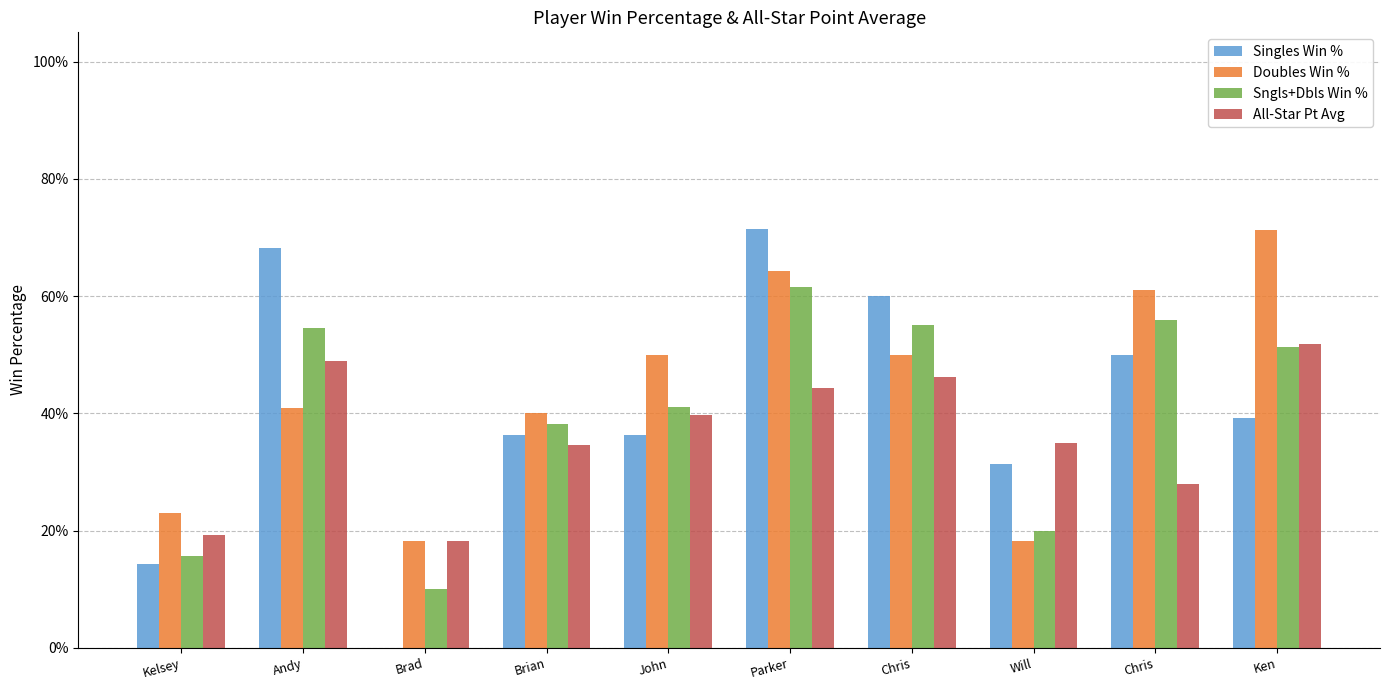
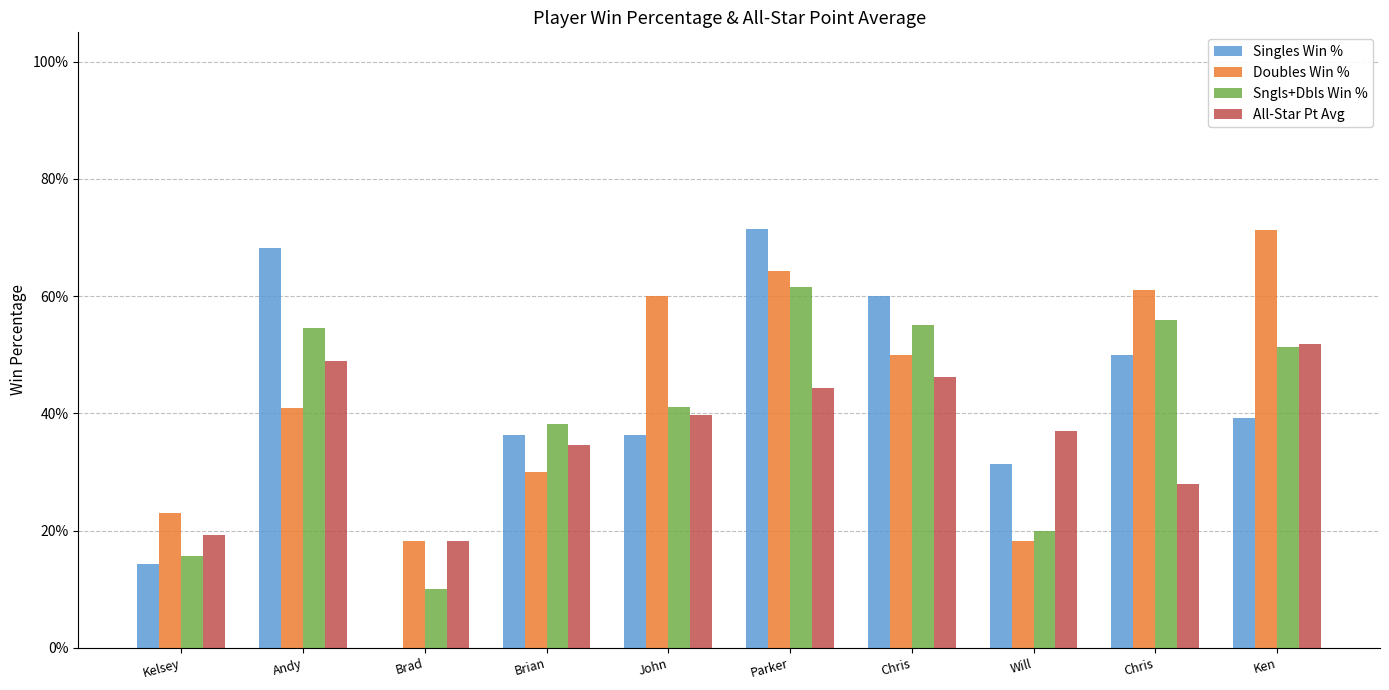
  {
    "Singles Win %": {
      "Kelsey": "14%",
      "Andy": "68%",
      "Brad": "0%",
      "Brian": "36%",
      "John": "36%",
      "Parker": "71%",
      "Will": "31%",
      "Ken": "39%"
    },
    "Doubles Win %": {
      "Kelsey": "23%",
      "Andy": "41%",
      "Brad": "18%",
-     "Brian": "40%",
-     "John": "50%",
+     "Brian": "30%",
+     "John": "60%",
      "Parker": "64%",
      "Will": "18%",
      "Ken": "71%"
    },
    "Sngls+Dbls Win %": {
      "Kelsey": "16%",
      "Andy": "55%",
      "Brad": "10%",
      "Brian": "38%",
      "John": "41%",
      "Parker": "61%",
      "Will": "20%",
      "Ken": "51%"
    },
    "All-Star Pt Avg": {
      "Kelsey": "19%",
      "Andy": "49%",
      "Brad": "18%",
      "Brian": "35%",
      "John": "40%",
      "Parker": "44%",
-     "Will": "35%",
+     "Will": "37%",
      "Ken": "52%"
    }
  }
